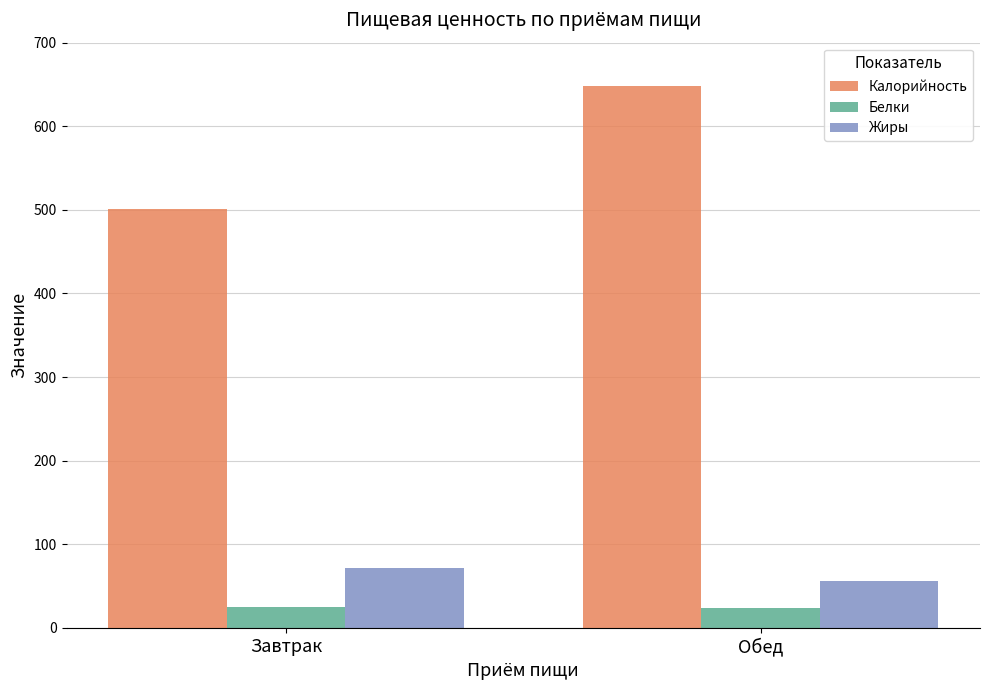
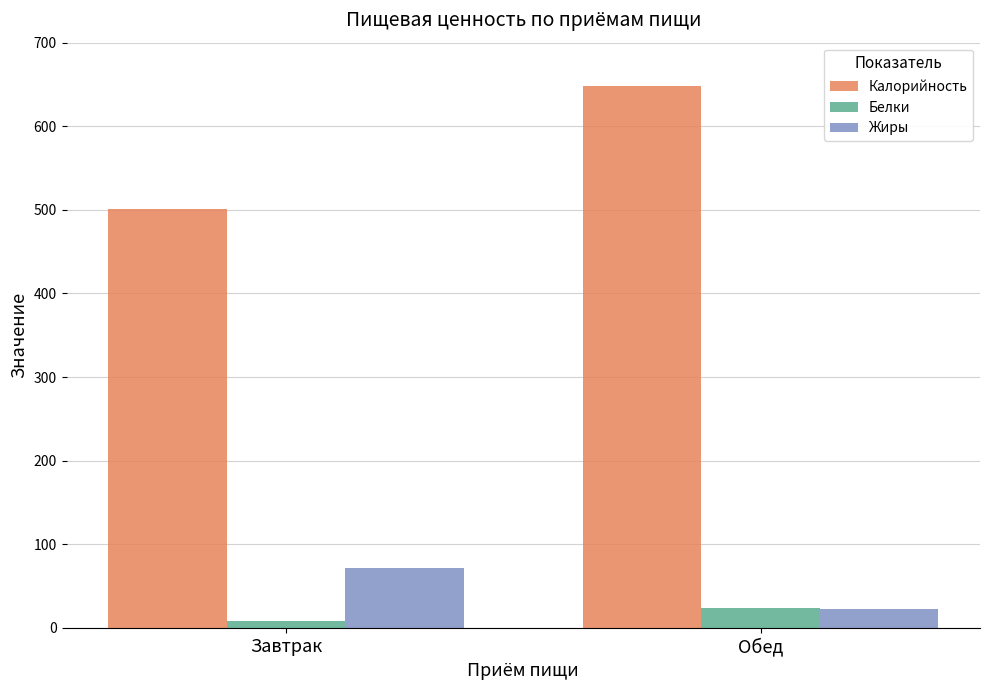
  {
    "Калорийность": {
      "Завтрак": 500,
      "Обед": 650
    },
    "Белки": {
-     "Завтрак": 20,
+     "Завтрак": 10,
      "Обед": 20
    },
    "Жиры": {
      "Завтрак": 70,
-     "Обед": 60
+     "Обед": 20
    }
  }
